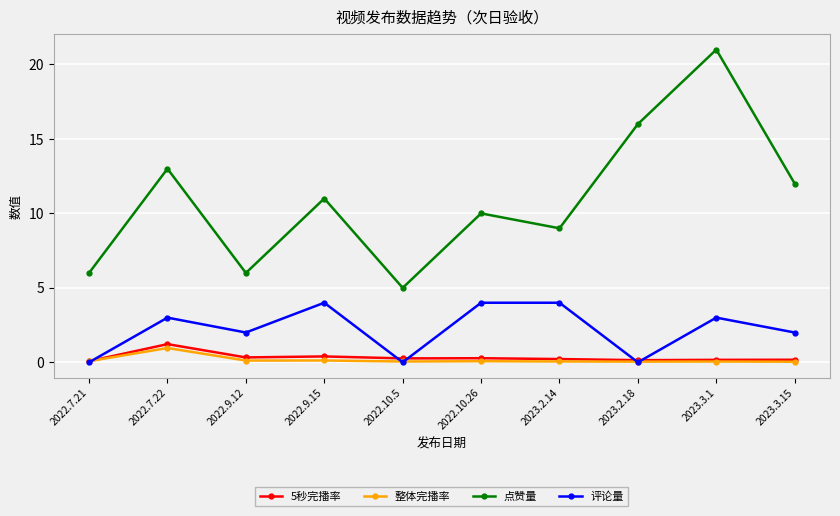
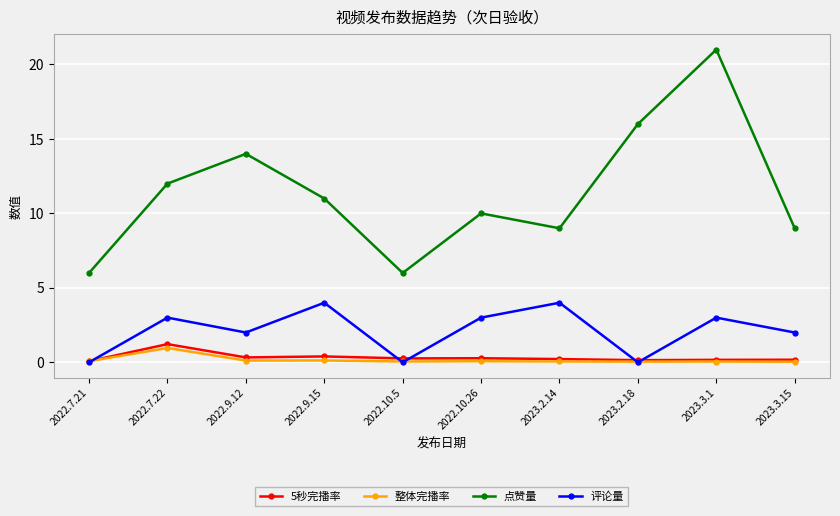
  {
    "5秒完播率": {
      "2022.7.22": 1.2,
      "2022.9.12": 0.3,
      "2022.9.15": 0.4,
      "2022.10.5": 0.3,
      "2022.10.26": 0.3
    },
    "整体完播率": {
      "2022.7.22": 1,
      "2022.9.12": 0,
      "2022.9.15": 0,
      "2022.10.26": 0
    },
    "点赞量": {
      "2022.7.21": 6,
-     "2022.7.22": 13,
-     "2022.9.12": 6,
+     "2022.7.22": 12,
+     "2022.9.12": 14,
      "2022.9.15": 11,
-     "2022.10.5": 5,
+     "2022.10.5": 6,
      "2022.10.26": 10,
      "2023.2.14": 9,
      "2023.2.18": 16,
      "2023.3.1": 21,
-     "2023.3.15": 12
+     "2023.3.15": 9
    },
    "评论量": {
      "2022.7.22": 3,
      "2022.9.12": 2,
      "2022.9.15": 4,
-     "2022.10.26": 4,
+     "2022.10.26": 3,
      "2023.2.14": 4,
      "2023.3.1": 3,
      "2023.3.15": 2
    }
  }
